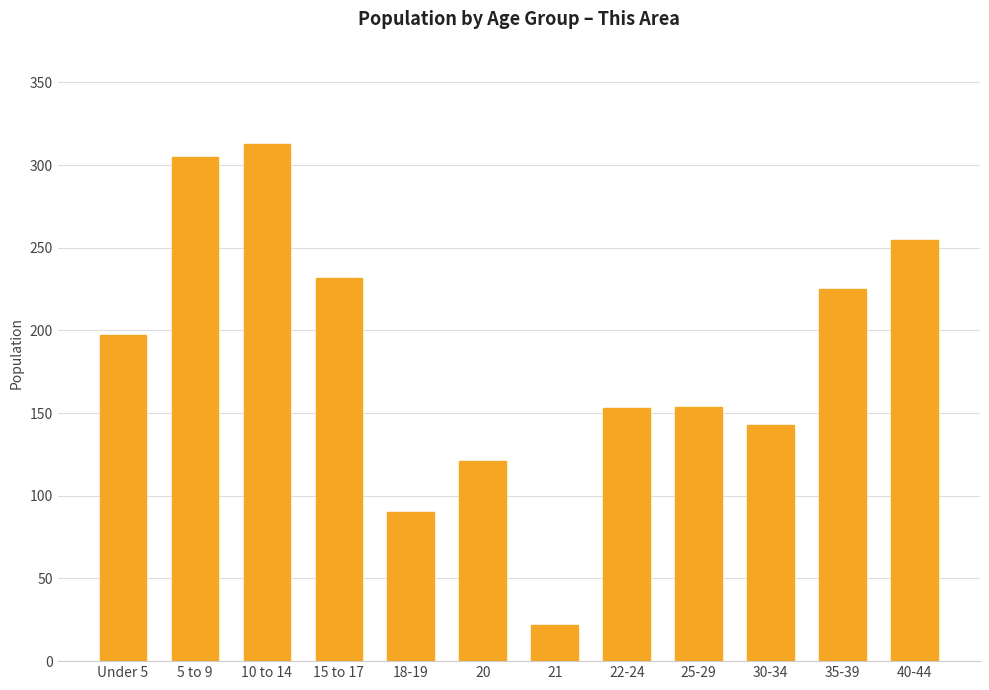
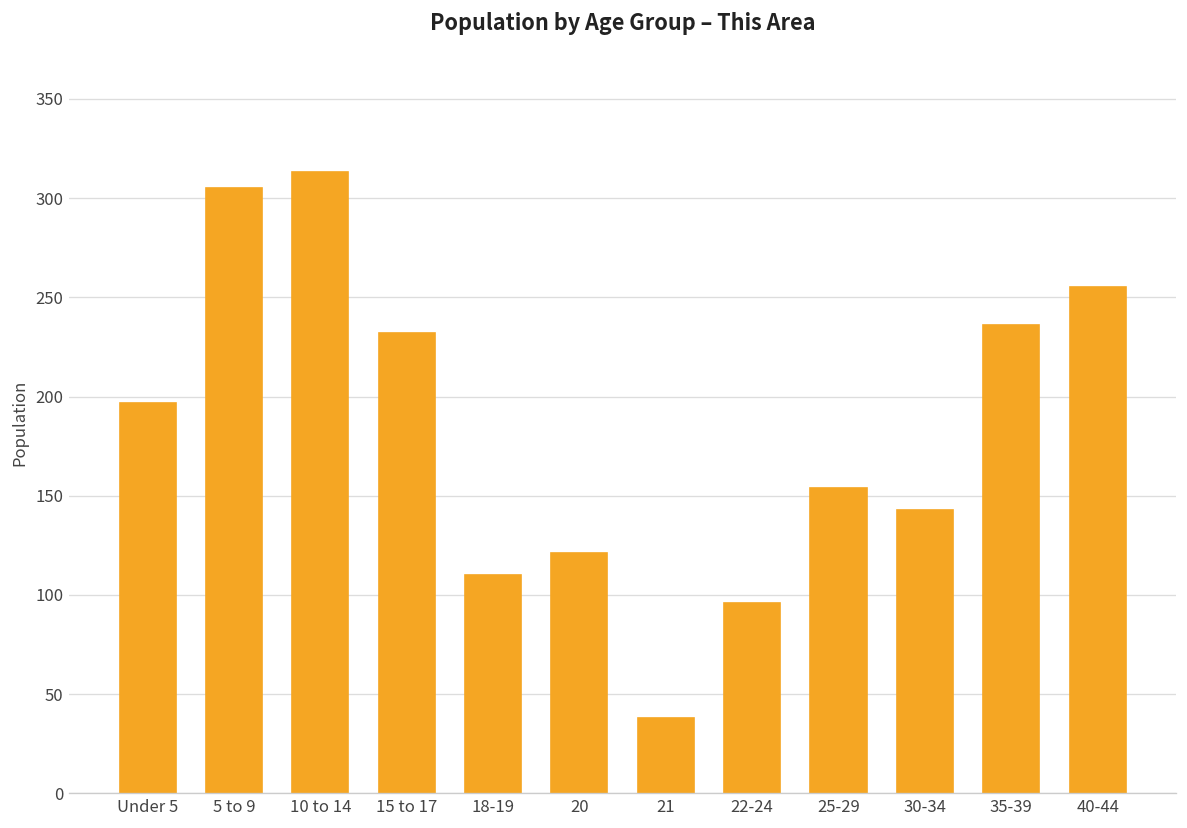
  {
    "Under 5": 197,
    "5 to 9": 305,
    "10 to 14": 313,
    "15 to 17": 232,
-   "18-19": 90,
+   "18-19": 110,
    "20": 121,
-   "21": 22,
-   "22-24": 153,
+   "21": 38,
+   "22-24": 96,
    "25-29": 154,
    "30-34": 143,
-   "35-39": 225,
+   "35-39": 236,
    "40-44": 255
  }
